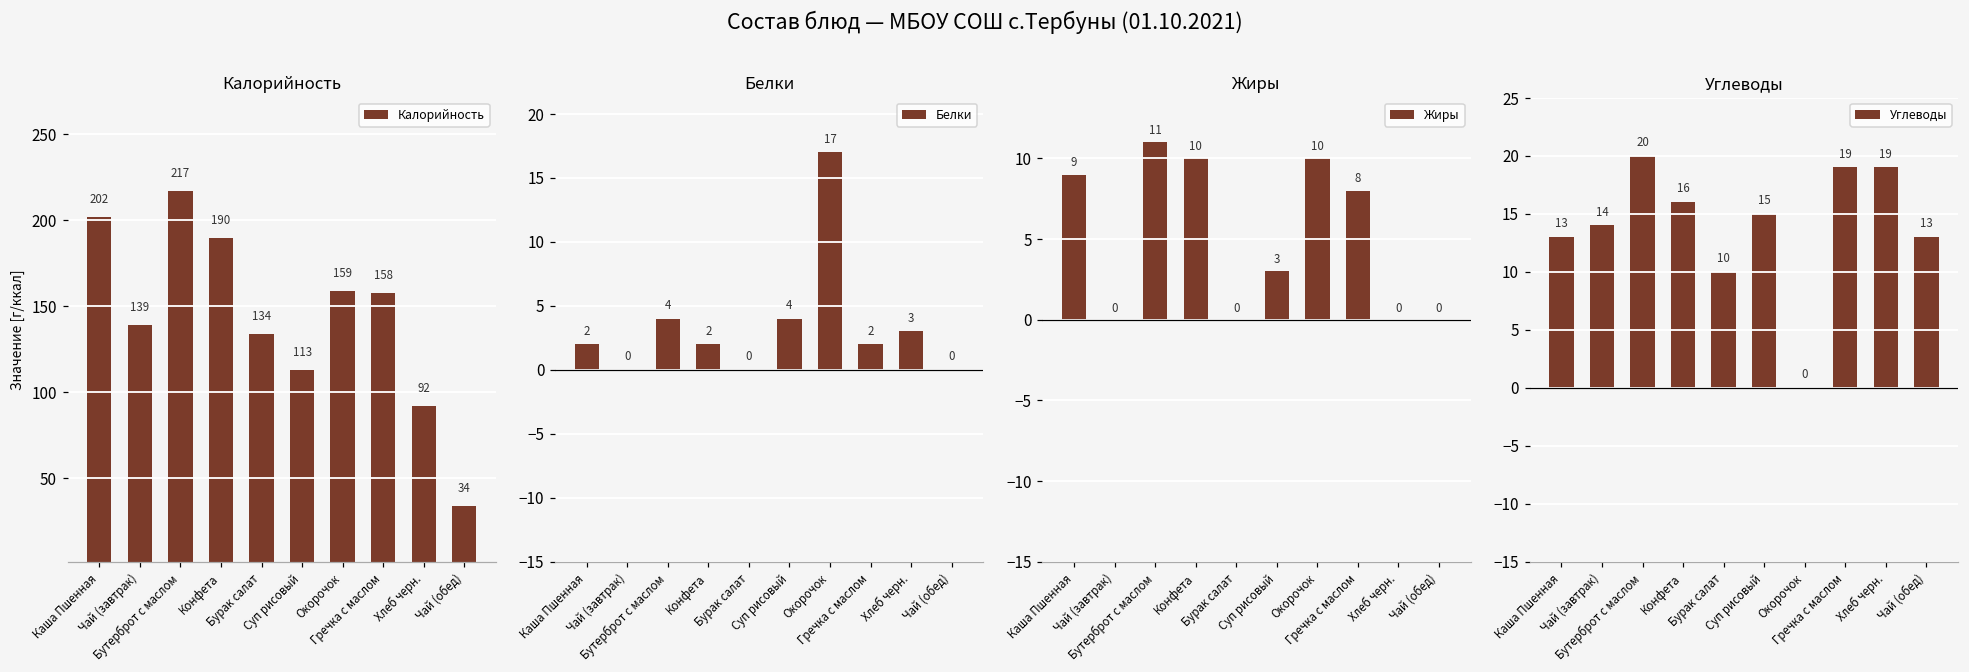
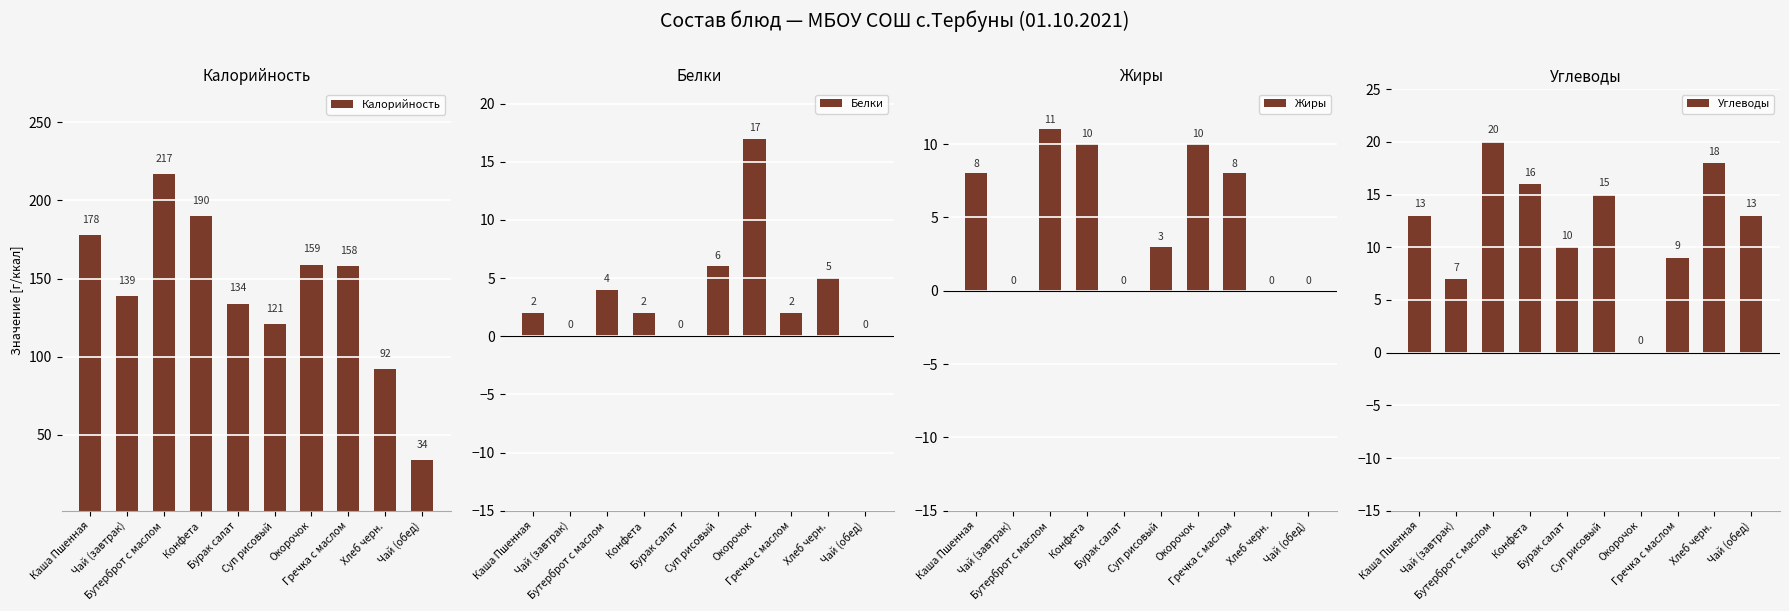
  {
    "Калорийность": {
-     "Каша Пшенная": 202,
+     "Каша Пшенная": 178,
      "Чай (завтрак)": 139,
      "Бутерброт с маслом": 217,
      "Конфета": 190,
      "Бурак салат": 134,
-     "Суп рисовый": 113,
+     "Суп рисовый": 121,
      "Окорочок": 159,
      "Гречка с маслом": 158,
      "Хлеб черн.": 92,
      "Чай (обед)": 34
    },
    "Белки": {
      "Каша Пшенная": 2,
      "Чай (завтрак)": 0,
      "Бутерброт с маслом": 4,
      "Конфета": 2,
      "Бурак салат": 0,
-     "Суп рисовый": 4,
+     "Суп рисовый": 6,
      "Окорочок": 17,
      "Гречка с маслом": 2,
-     "Хлеб черн.": 3,
+     "Хлеб черн.": 5,
      "Чай (обед)": 0
    },
    "Жиры": {
-     "Каша Пшенная": 9,
+     "Каша Пшенная": 8,
      "Чай (завтрак)": 0,
      "Бутерброт с маслом": 11,
      "Конфета": 10,
      "Бурак салат": 0,
      "Суп рисовый": 3,
      "Окорочок": 10,
      "Гречка с маслом": 8,
      "Хлеб черн.": 0,
      "Чай (обед)": 0
    },
    "Углеводы": {
      "Каша Пшенная": 13,
-     "Чай (завтрак)": 14,
+     "Чай (завтрак)": 7,
      "Бутерброт с маслом": 20,
      "Конфета": 16,
      "Бурак салат": 10,
      "Суп рисовый": 15,
      "Окорочок": 0,
-     "Гречка с маслом": 19,
-     "Хлеб черн.": 19,
+     "Гречка с маслом": 9,
+     "Хлеб черн.": 18,
      "Чай (обед)": 13
    }
  }
